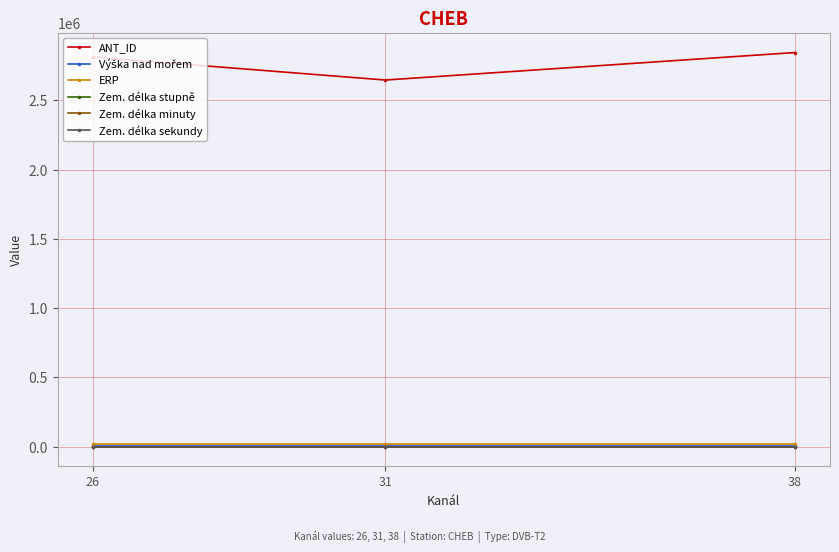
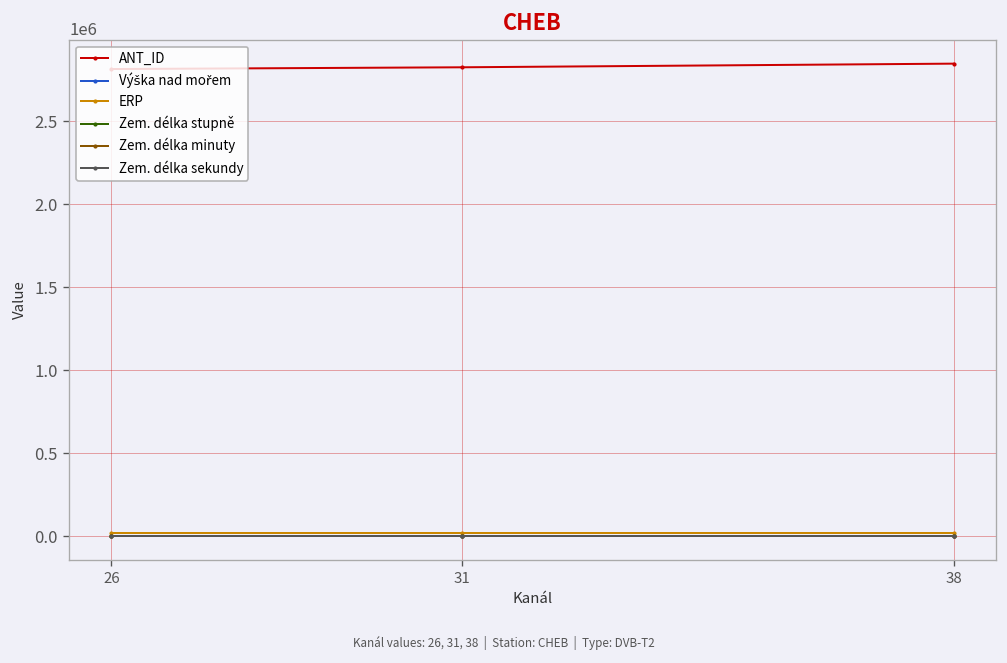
  {
    "ANT_ID": {
-     "31": 2650000,
+     "31": 2820000,
      "38": 2850000
    },
    "Zem. délka sekundy": {
      "26": 0,
      "31": 0,
      "38": 0
    },
    "ERP": {
      "26": 20000,
      "31": 20000,
      "38": 20000
    }
  }
